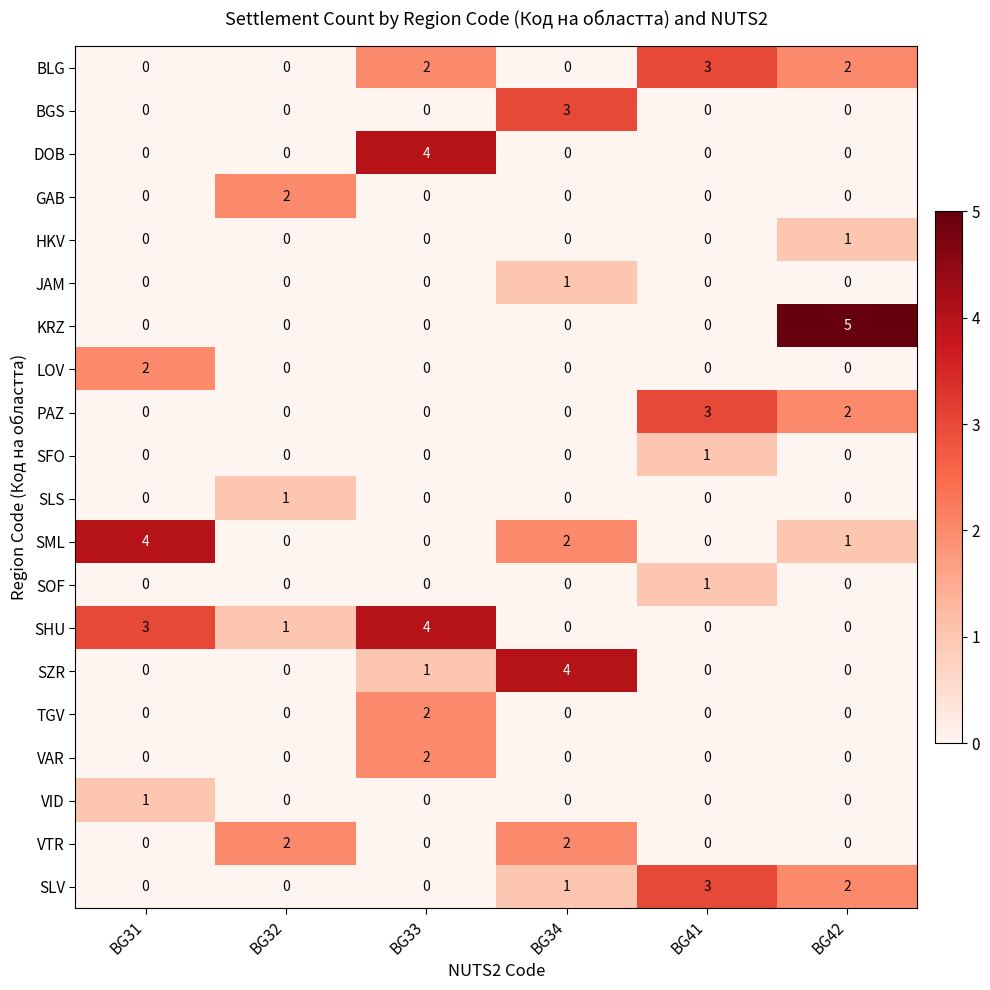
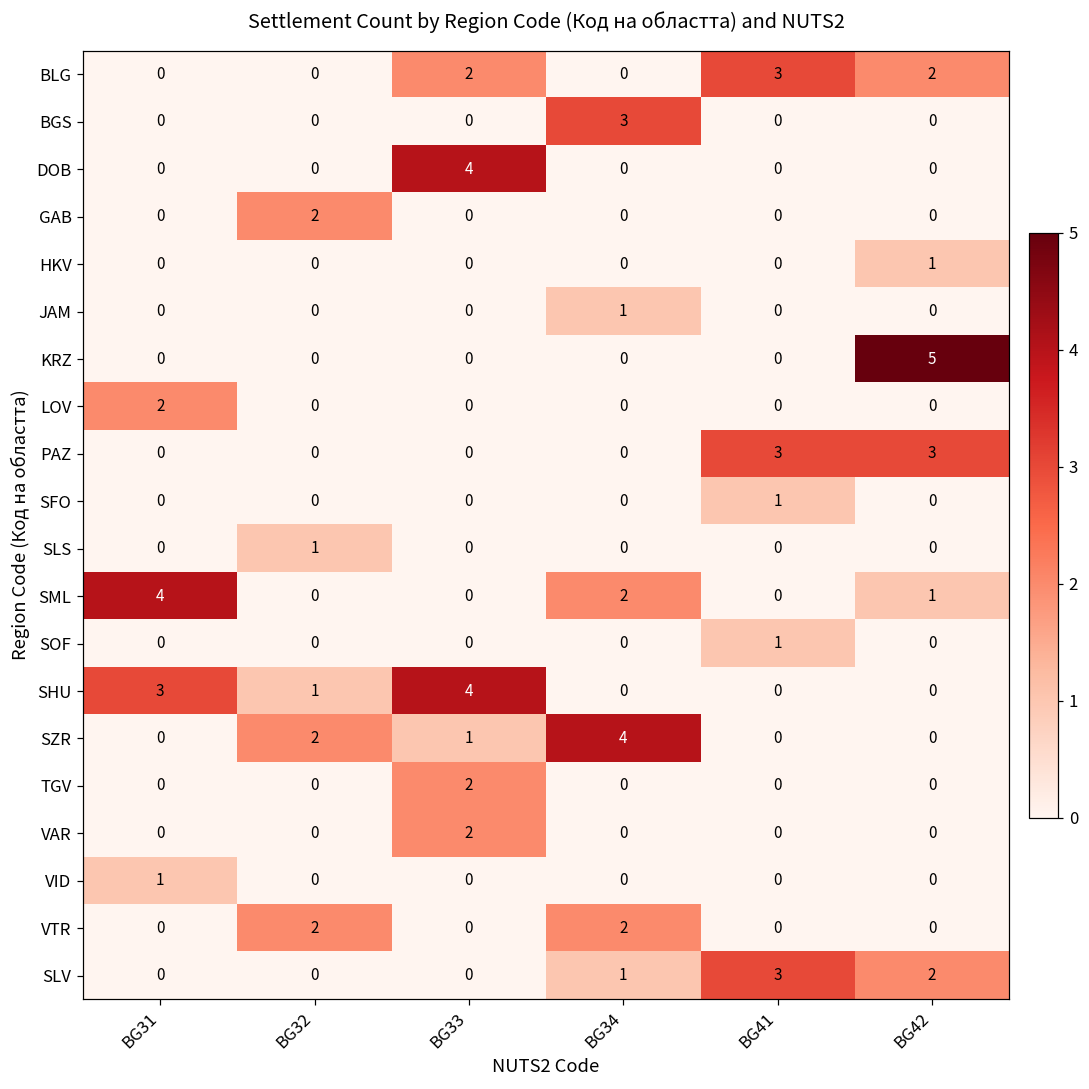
  {
    "BLG": {
      "BG31": 0,
      "BG32": 0,
      "BG33": 2,
      "BG34": 0,
      "BG41": 3,
      "BG42": 2
    },
    "BGS": {
      "BG31": 0,
      "BG32": 0,
      "BG33": 0,
      "BG34": 3,
      "BG41": 0,
      "BG42": 0
    },
    "DOB": {
      "BG31": 0,
      "BG32": 0,
      "BG33": 4,
      "BG34": 0,
      "BG41": 0,
      "BG42": 0
    },
    "GAB": {
      "BG31": 0,
      "BG32": 2,
      "BG33": 0,
      "BG34": 0,
      "BG41": 0,
      "BG42": 0
    },
    "HKV": {
      "BG31": 0,
      "BG32": 0,
      "BG33": 0,
      "BG34": 0,
      "BG41": 0,
      "BG42": 1
    },
    "JAM": {
      "BG31": 0,
      "BG32": 0,
      "BG33": 0,
      "BG34": 1,
      "BG41": 0,
      "BG42": 0
    },
    "KRZ": {
      "BG31": 0,
      "BG32": 0,
      "BG33": 0,
      "BG34": 0,
      "BG41": 0,
      "BG42": 5
    },
    "LOV": {
      "BG31": 2,
      "BG32": 0,
      "BG33": 0,
      "BG34": 0,
      "BG41": 0,
      "BG42": 0
    },
    "PAZ": {
      "BG31": 0,
      "BG32": 0,
      "BG33": 0,
      "BG34": 0,
      "BG41": 3,
-     "BG42": 2
+     "BG42": 3
    },
    "SFO": {
      "BG31": 0,
      "BG32": 0,
      "BG33": 0,
      "BG34": 0,
      "BG41": 1,
      "BG42": 0
    },
    "SLS": {
      "BG31": 0,
      "BG32": 1,
      "BG33": 0,
      "BG34": 0,
      "BG41": 0,
      "BG42": 0
    },
    "SML": {
      "BG31": 4,
      "BG32": 0,
      "BG33": 0,
      "BG34": 2,
      "BG41": 0,
      "BG42": 1
    },
    "SOF": {
      "BG31": 0,
      "BG32": 0,
      "BG33": 0,
      "BG34": 0,
      "BG41": 1,
      "BG42": 0
    },
    "SHU": {
      "BG31": 3,
      "BG32": 1,
      "BG33": 4,
      "BG34": 0,
      "BG41": 0,
      "BG42": 0
    },
    "SZR": {
      "BG31": 0,
-     "BG32": 0,
+     "BG32": 2,
      "BG33": 1,
      "BG34": 4,
      "BG41": 0,
      "BG42": 0
    },
    "TGV": {
      "BG31": 0,
      "BG32": 0,
      "BG33": 2,
      "BG34": 0,
      "BG41": 0,
      "BG42": 0
    },
    "VAR": {
      "BG31": 0,
      "BG32": 0,
      "BG33": 2,
      "BG34": 0,
      "BG41": 0,
      "BG42": 0
    },
    "VID": {
      "BG31": 1,
      "BG32": 0,
      "BG33": 0,
      "BG34": 0,
      "BG41": 0,
      "BG42": 0
    },
    "VTR": {
      "BG31": 0,
      "BG32": 2,
      "BG33": 0,
      "BG34": 2,
      "BG41": 0,
      "BG42": 0
    },
    "SLV": {
      "BG31": 0,
      "BG32": 0,
      "BG33": 0,
      "BG34": 1,
      "BG41": 3,
      "BG42": 2
    }
  }
